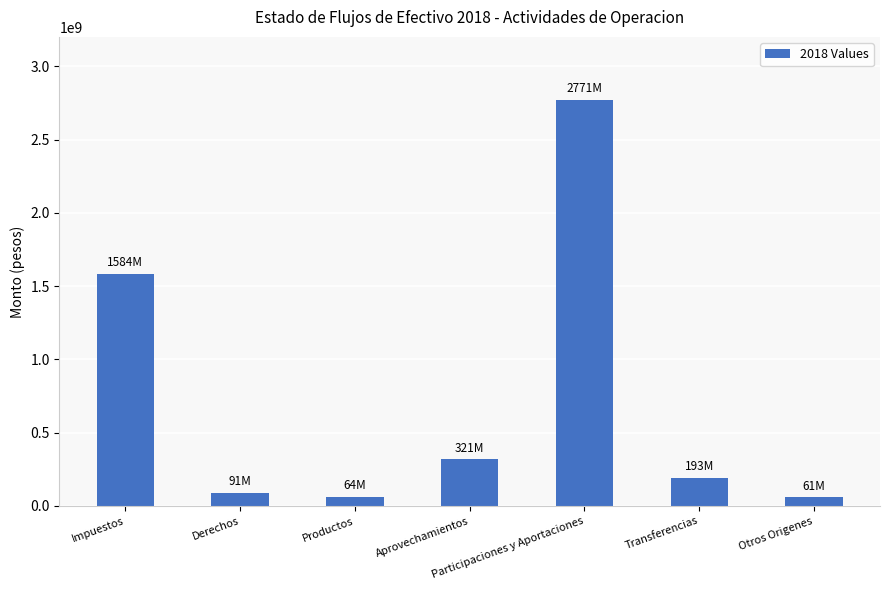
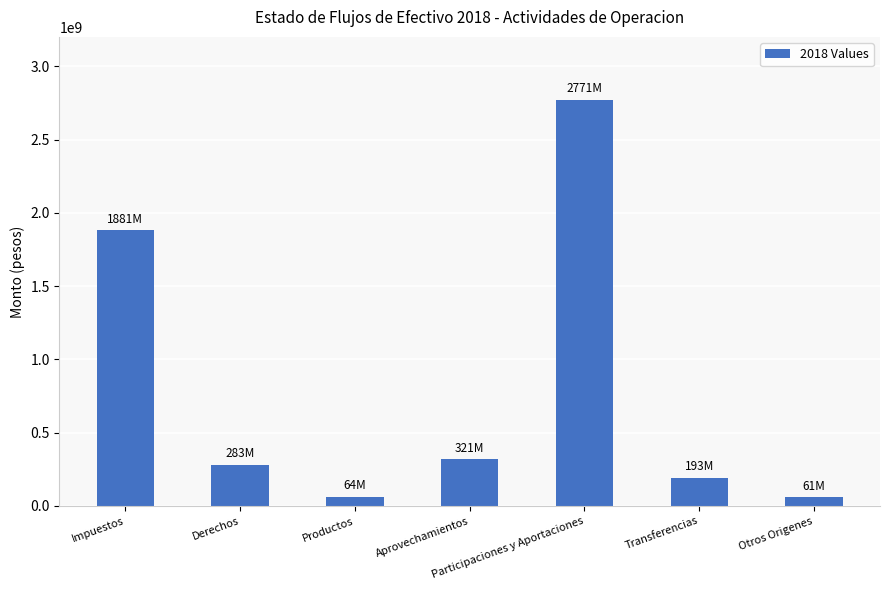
  {
-   "Impuestos": "1584M",
-   "Derechos": "91M",
+   "Impuestos": "1881M",
+   "Derechos": "283M",
    "Productos": "64M",
    "Aprovechamientos": "321M",
    "Participaciones y Aportaciones": "2771M",
    "Transferencias": "193M",
    "Otros Origenes": "61M"
  }
